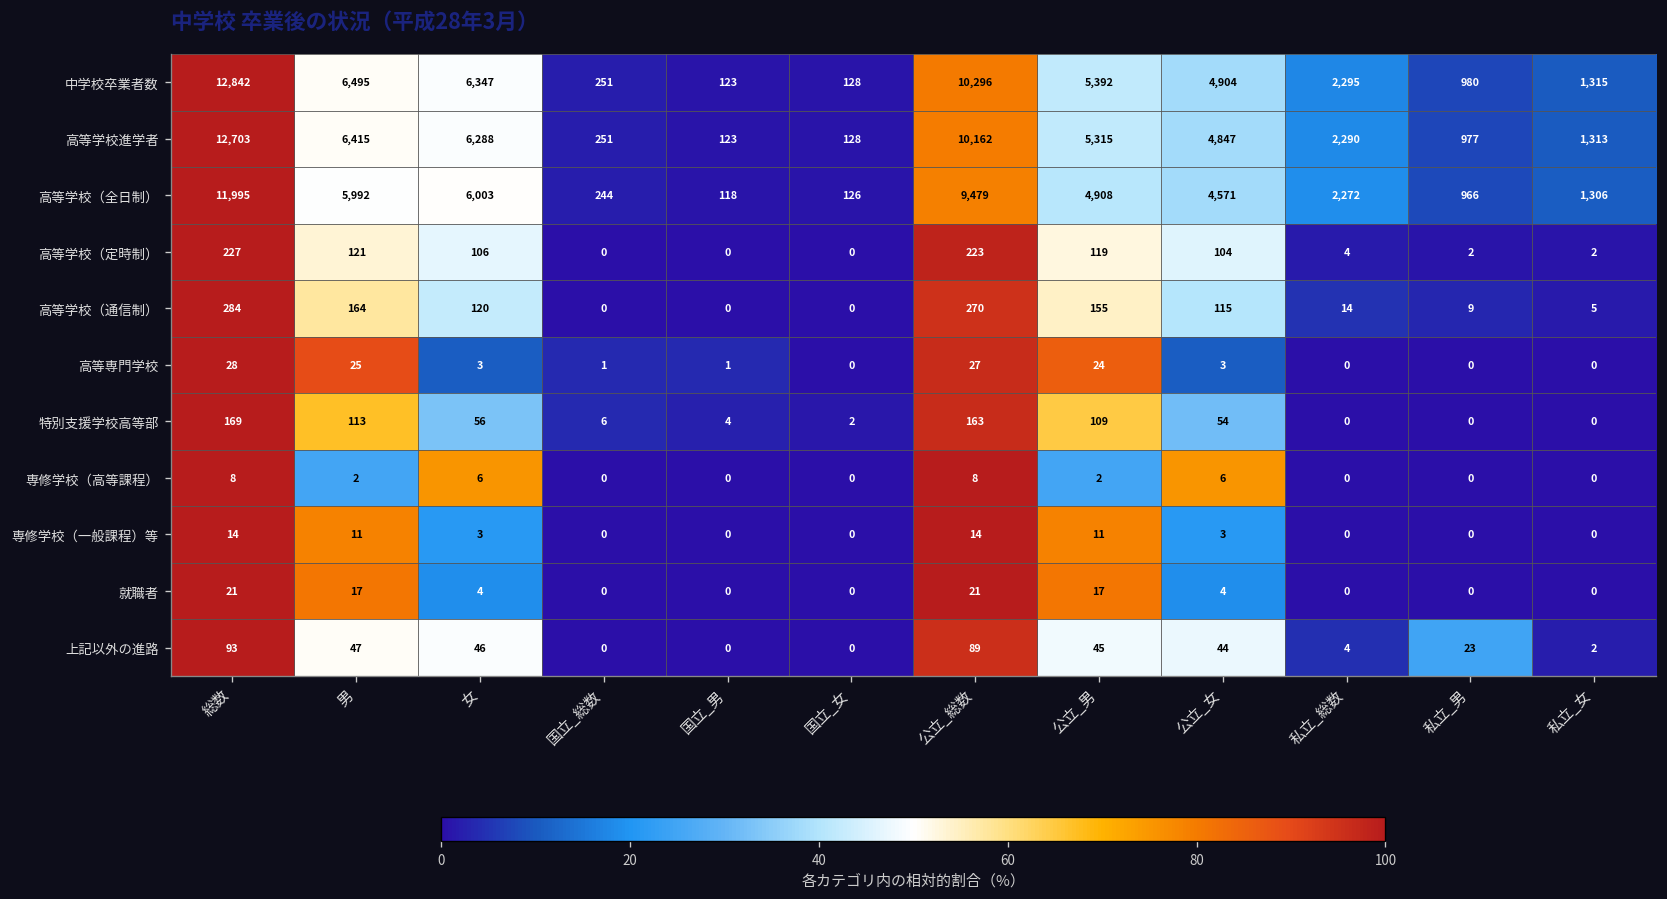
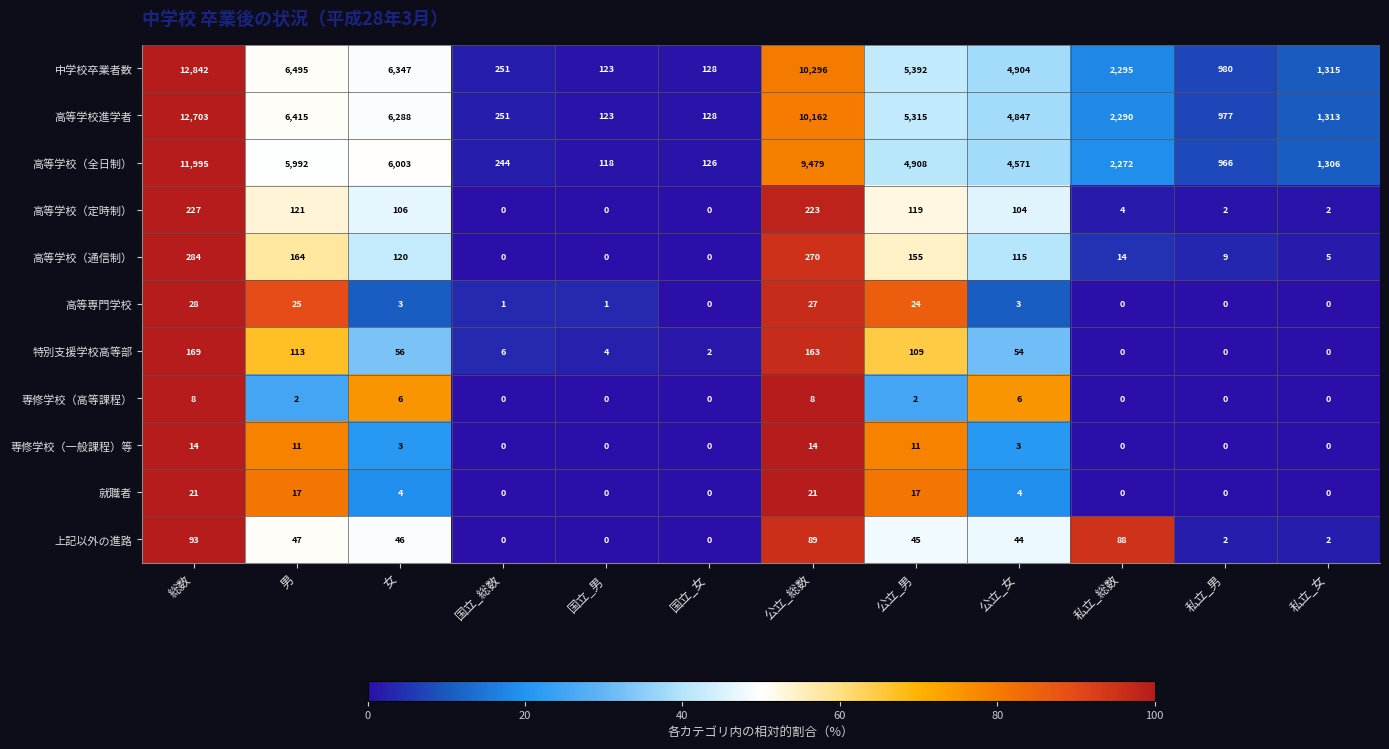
  {
    "中学校卒業者数": {
      "総数": "12,842",
      "男": "6,495",
      "女": "6,347",
      "国立_総数": "251",
      "国立_男": "123",
      "国立_女": "128",
      "公立_総数": "10,296",
      "公立_男": "5,392",
      "公立_女": "4,904",
      "私立_総数": "2,295",
      "私立_男": "980",
      "私立_女": "1,315"
    },
    "高等学校進学者": {
      "総数": "12,703",
      "男": "6,415",
      "女": "6,288",
      "国立_総数": "251",
      "国立_男": "123",
      "国立_女": "128",
      "公立_総数": "10,162",
      "公立_男": "5,315",
      "公立_女": "4,847",
      "私立_総数": "2,290",
      "私立_男": "977",
      "私立_女": "1,313"
    },
    "高等学校（全日制）": {
      "総数": "11,995",
      "男": "5,992",
      "女": "6,003",
      "国立_総数": "244",
      "国立_男": "118",
      "国立_女": "126",
      "公立_総数": "9,479",
      "公立_男": "4,908",
      "公立_女": "4,571",
      "私立_総数": "2,272",
      "私立_男": "966",
      "私立_女": "1,306"
    },
    "高等学校（定時制）": {
      "総数": "227",
      "男": "121",
      "女": "106",
      "国立_総数": "0",
      "国立_男": "0",
      "国立_女": "0",
      "公立_総数": "223",
      "公立_男": "119",
      "公立_女": "104",
      "私立_総数": "4",
      "私立_男": "2",
      "私立_女": "2"
    },
    "高等学校（通信制）": {
      "総数": "284",
      "男": "164",
      "女": "120",
      "国立_総数": "0",
      "国立_男": "0",
      "国立_女": "0",
      "公立_総数": "270",
      "公立_男": "155",
      "公立_女": "115",
      "私立_総数": "14",
      "私立_男": "9",
      "私立_女": "5"
    },
    "高等専門学校": {
      "総数": "28",
      "男": "25",
      "女": "3",
      "国立_総数": "1",
      "国立_男": "1",
      "国立_女": "0",
      "公立_総数": "27",
      "公立_男": "24",
      "公立_女": "3",
      "私立_総数": "0",
      "私立_男": "0",
      "私立_女": "0"
    },
    "特別支援学校高等部": {
      "総数": "169",
      "男": "113",
      "女": "56",
      "国立_総数": "6",
      "国立_男": "4",
      "国立_女": "2",
      "公立_総数": "163",
      "公立_男": "109",
      "公立_女": "54",
      "私立_総数": "0",
      "私立_男": "0",
      "私立_女": "0"
    },
    "専修学校（高等課程）": {
      "総数": "8",
      "男": "2",
      "女": "6",
      "国立_総数": "0",
      "国立_男": "0",
      "国立_女": "0",
      "公立_総数": "8",
      "公立_男": "2",
      "公立_女": "6",
      "私立_総数": "0",
      "私立_男": "0",
      "私立_女": "0"
    },
    "専修学校（一般課程）等": {
      "総数": "14",
      "男": "11",
      "女": "3",
      "国立_総数": "0",
      "国立_男": "0",
      "国立_女": "0",
      "公立_総数": "14",
      "公立_男": "11",
      "公立_女": "3",
      "私立_総数": "0",
      "私立_男": "0",
      "私立_女": "0"
    },
    "就職者": {
      "総数": "21",
      "男": "17",
      "女": "4",
      "国立_総数": "0",
      "国立_男": "0",
      "国立_女": "0",
      "公立_総数": "21",
      "公立_男": "17",
      "公立_女": "4",
      "私立_総数": "0",
      "私立_男": "0",
      "私立_女": "0"
    },
    "上記以外の進路": {
      "総数": "93",
      "男": "47",
      "女": "46",
      "国立_総数": "0",
      "国立_男": "0",
      "国立_女": "0",
      "公立_総数": "89",
      "公立_男": "45",
      "公立_女": "44",
-     "私立_総数": "4",
-     "私立_男": "23",
+     "私立_総数": "88",
+     "私立_男": "2",
      "私立_女": "2"
    }
  }
